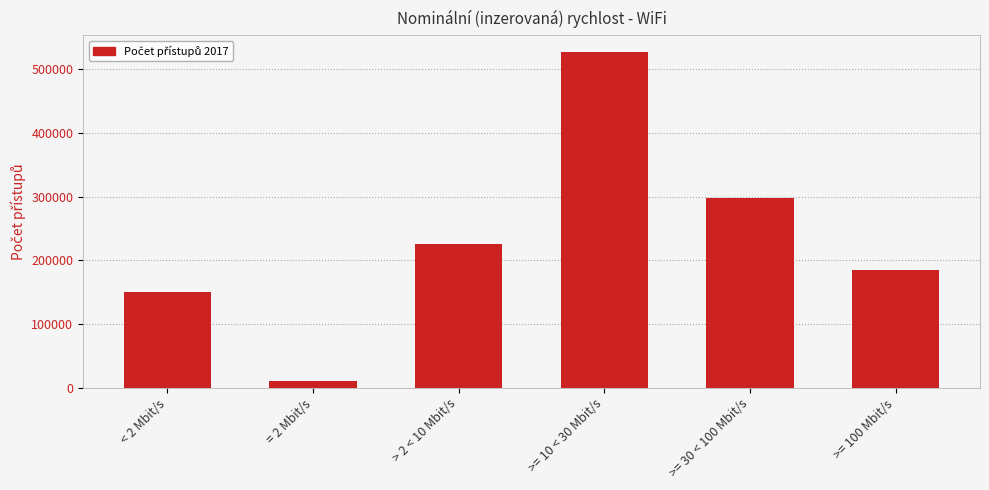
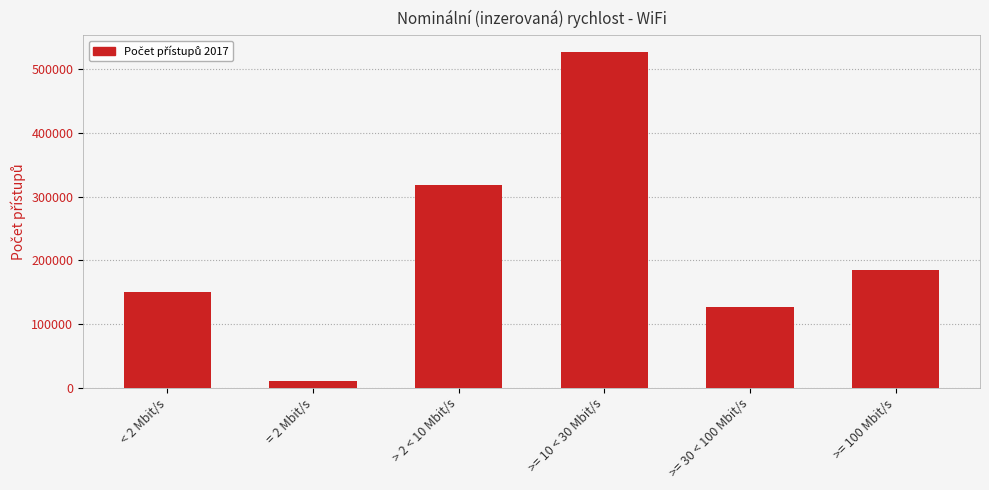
  {
    "< 2 Mbit/s": 150000,
    "= 2 Mbit/s": 10000,
-   "> 2 < 10 Mbit/s": 220000,
+   "> 2 < 10 Mbit/s": 320000,
    ">= 10 < 30 Mbit/s": 530000,
-   ">= 30 < 100 Mbit/s": 300000,
+   ">= 30 < 100 Mbit/s": 130000,
    ">= 100 Mbit/s": 190000
  }
